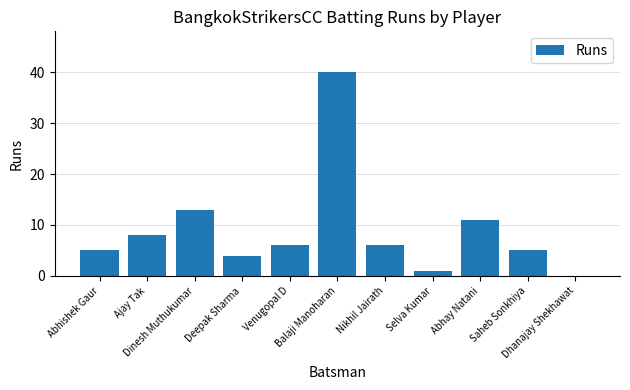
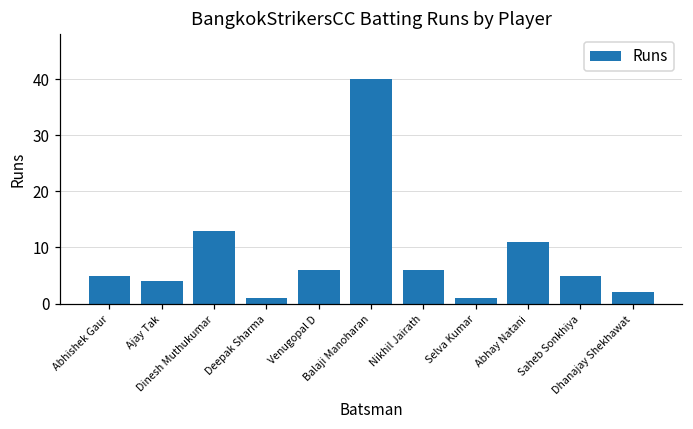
  {
    "Abhishek Gaur": 5,
-   "Ajay Tak": 8,
+   "Ajay Tak": 4,
    "Dinesh Muthukumar": 13,
-   "Deepak Sharma": 4,
+   "Deepak Sharma": 1,
    "Venugopal D": 6,
    "Balaji Manoharan": 40,
    "Nikhil Jairath": 6,
    "Selva Kumar": 1,
    "Abhay Natani": 11,
    "Saheb Sonkhiya": 5,
-   "Dhanajay Shekhawat": 0
+   "Dhanajay Shekhawat": 2
  }
